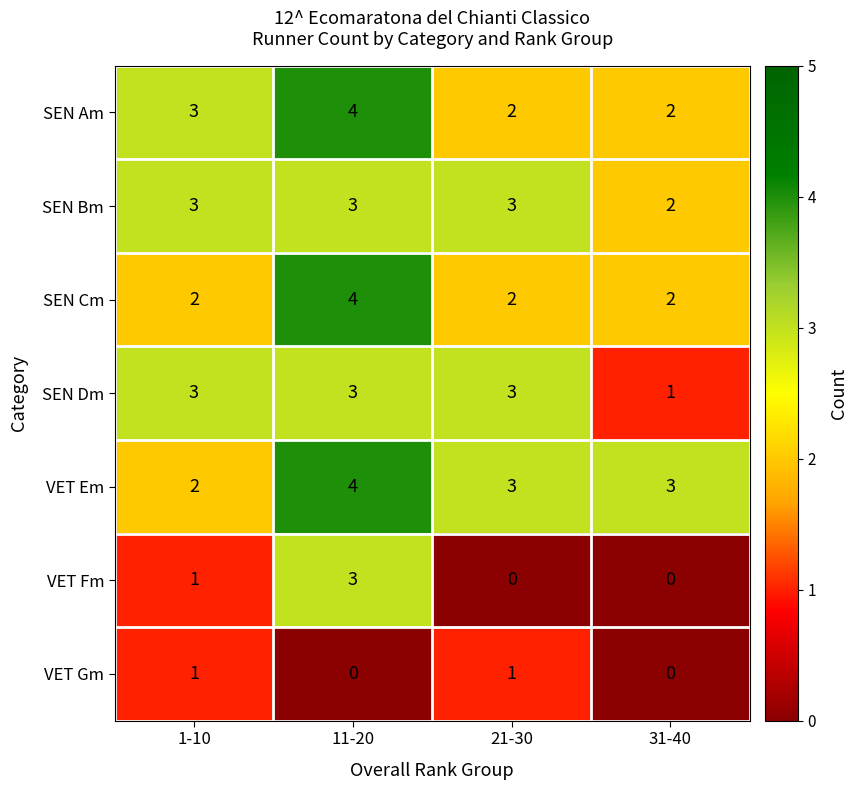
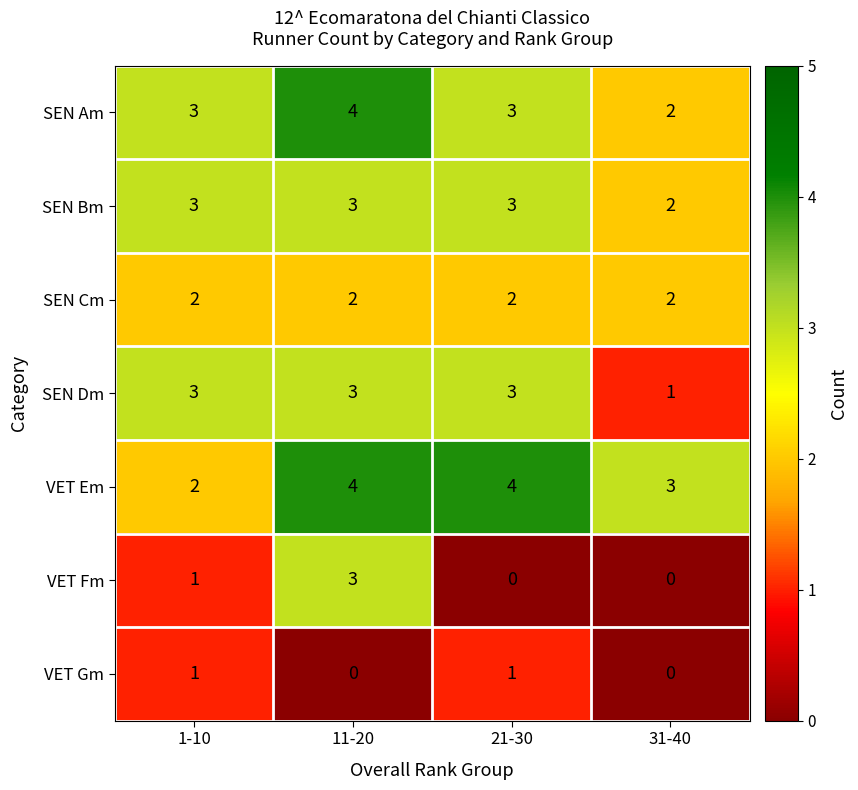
  {
    "SEN Am": {
      "1-10": 3,
      "11-20": 4,
-     "21-30": 2,
+     "21-30": 3,
      "31-40": 2
    },
    "SEN Bm": {
      "1-10": 3,
      "11-20": 3,
      "21-30": 3,
      "31-40": 2
    },
    "SEN Cm": {
      "1-10": 2,
-     "11-20": 4,
+     "11-20": 2,
      "21-30": 2,
      "31-40": 2
    },
    "SEN Dm": {
      "1-10": 3,
      "11-20": 3,
      "21-30": 3,
      "31-40": 1
    },
    "VET Em": {
      "1-10": 2,
      "11-20": 4,
-     "21-30": 3,
+     "21-30": 4,
      "31-40": 3
    },
    "VET Fm": {
      "1-10": 1,
      "11-20": 3,
      "21-30": 0,
      "31-40": 0
    },
    "VET Gm": {
      "1-10": 1,
      "11-20": 0,
      "21-30": 1,
      "31-40": 0
    }
  }
